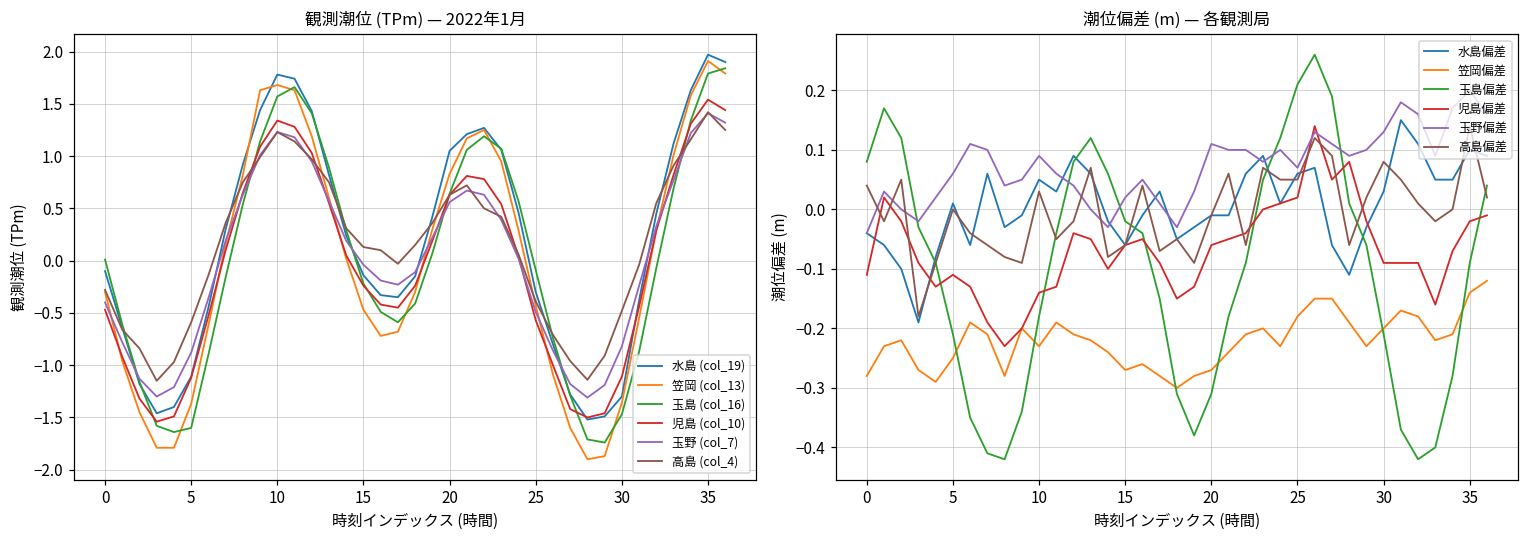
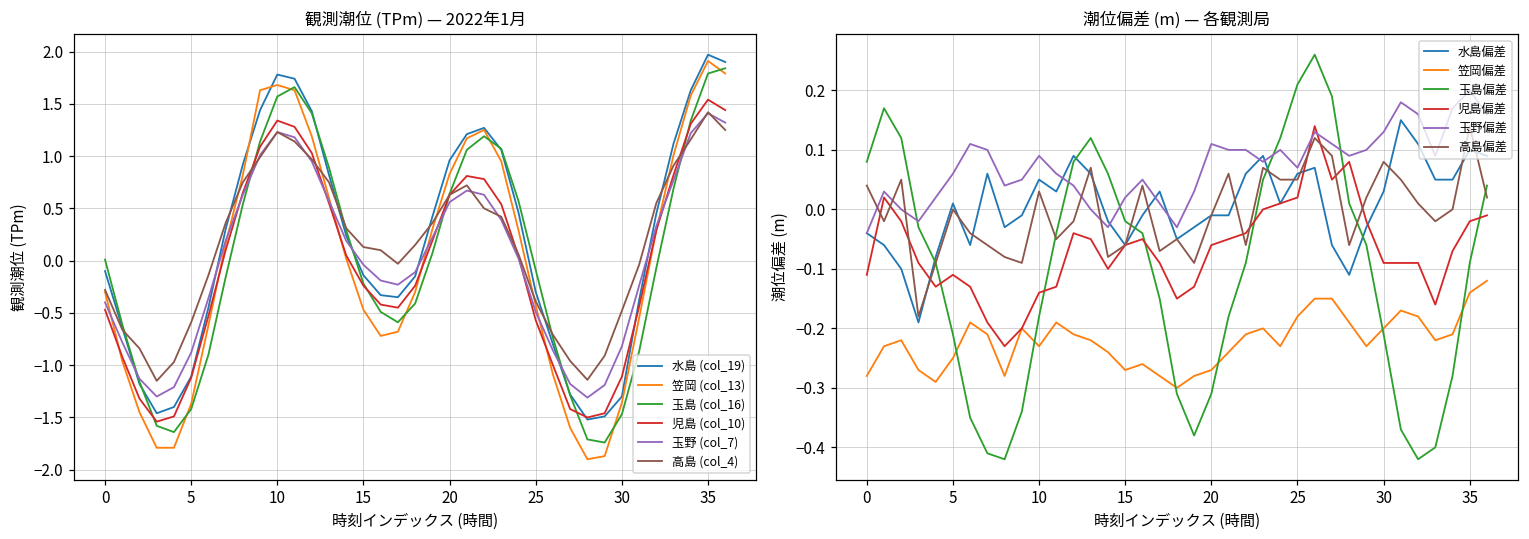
  {
    "観測潮位 (TPm) — 2022年1月": {
      "水島 (col_19)": {
        "0": -0.1,
        "10": 1.8,
        "15": -0.1,
-       "20": 1.1,
+       "20": 1.0,
        "25": -0.3,
        "30": -1.3,
        "35": 2.0
      },
      "笠岡 (col_13)": {
        "5": -1.4,
        "10": 1.7,
        "15": -0.5,
        "20": 0.8,
        "25": -0.4,
        "30": -1.4,
        "35": 1.9
      },
      "玉島 (col_16)": {
        "0": 0.0,
-       "5": -1.6,
+       "5": -1.4,
        "10": 1.6,
        "25": -0.1,
        "30": -1.5,
        "35": 1.8
      },
      "児島 (col_10)": {
        "0": -0.5,
        "10": 1.3,
        "25": -0.6,
        "30": -1.1,
        "35": 1.5
      },
      "玉野 (col_7)": {
        "0": -0.4,
        "5": -0.9,
        "15": 0.0,
        "20": 0.6,
        "25": -0.5,
        "30": -0.8
      },
      "高島 (col_4)": {
        "5": -0.6,
        "15": 0.1,
        "25": -0.4,
        "30": -0.5
      }
    },
    "潮位偏差 (m) — 各観測局": {
      "水島偏差": {
        "5": 0.01,
        "10": 0.05,
        "25": 0.06,
        "30": 0.03
      },
      "笠岡偏差": {
        "0": -0.28,
        "5": -0.25,
        "10": -0.23,
        "15": -0.27,
        "20": -0.27,
        "25": -0.18,
        "30": -0.20,
        "35": -0.14
      },
      "玉島偏差": {
        "0": 0.08,
        "5": -0.21,
        "10": -0.18,
        "15": -0.02,
        "20": -0.31,
        "25": 0.21,
        "30": -0.21,
        "35": -0.09
      },
      "児島偏差": {
        "0": -0.11,
        "5": -0.11,
        "10": -0.14,
        "20": -0.06,
        "25": 0.02,
        "30": -0.09,
        "35": -0.02
      },
      "玉野偏差": {
        "5": 0.06,
        "10": 0.09,
        "15": 0.02,
        "20": 0.11,
        "25": 0.07,
        "30": 0.13
      },
      "高島偏差": {
        "0": 0.04,
        "5": 0.00,
        "10": 0.03,
        "25": 0.05,
        "30": 0.08
      }
    }
  }
